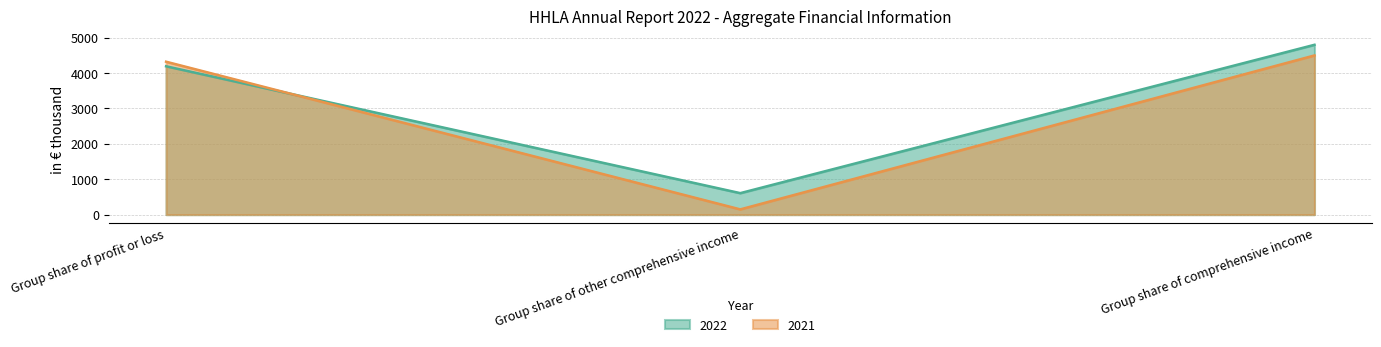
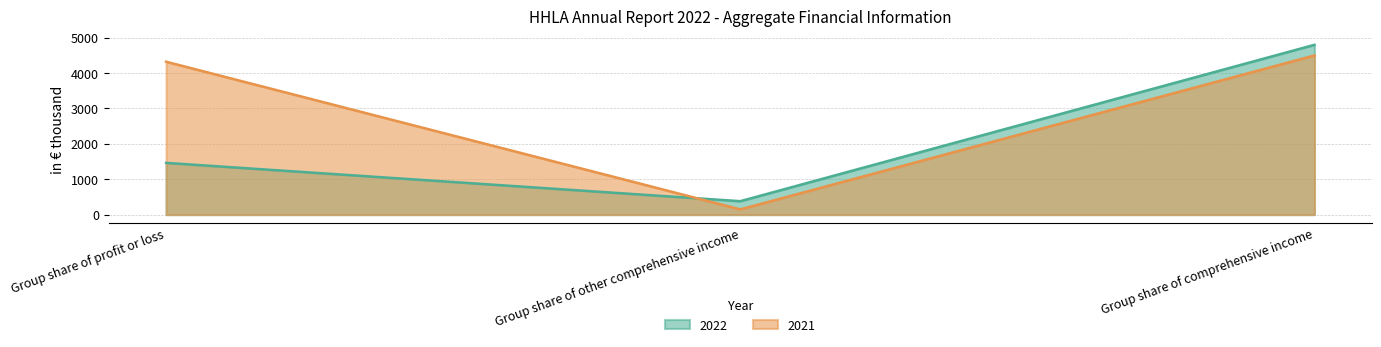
  {
    "2022": {
-     "Group share of profit or loss": 4200,
-     "Group share of other comprehensive income": 600,
+     "Group share of profit or loss": 1500,
+     "Group share of other comprehensive income": 400,
      "Group share of comprehensive income": 4800
    },
    "2021": {
      "Group share of profit or loss": 4300,
      "Group share of other comprehensive income": 100,
      "Group share of comprehensive income": 4500
    }
  }
